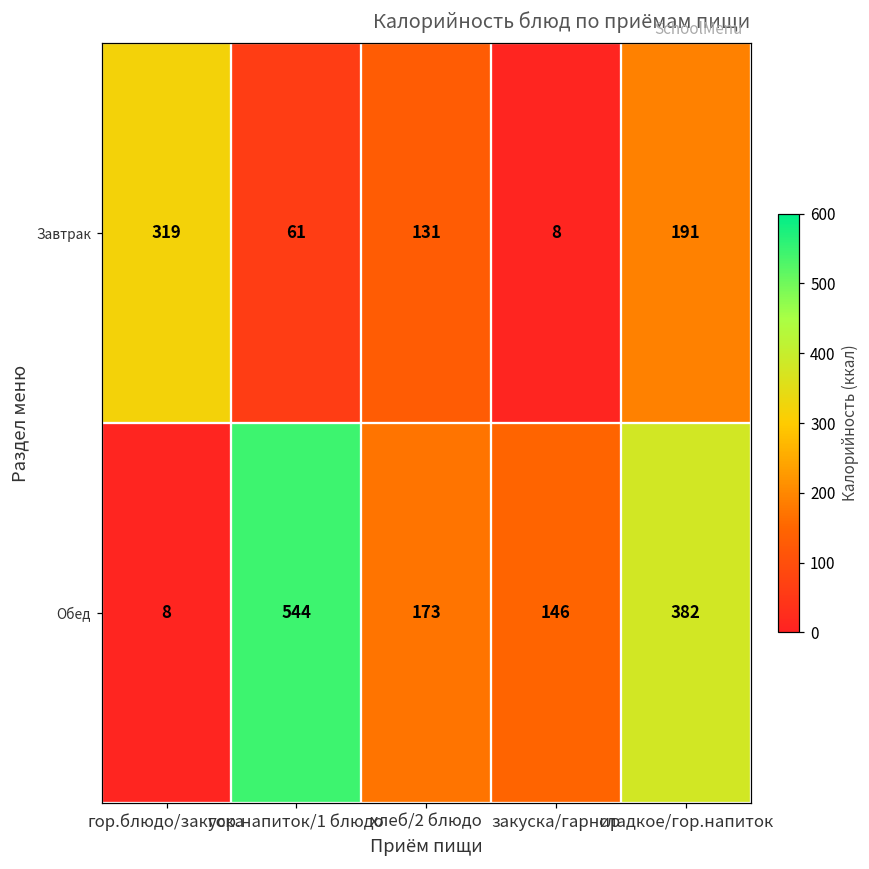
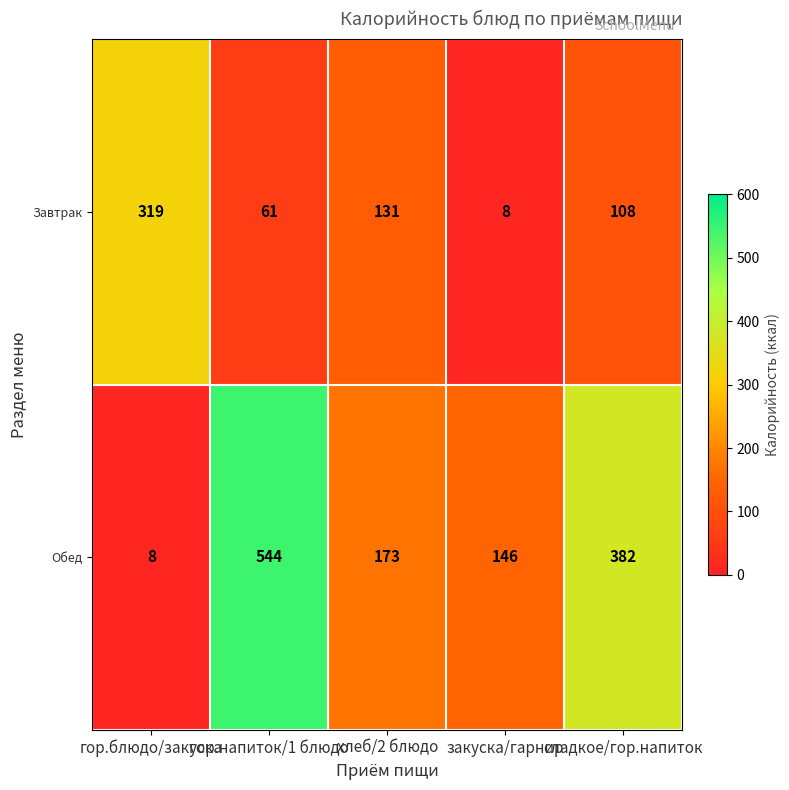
  {
    "Завтрак": {
      "хлеб/2 блюдо": 131,
-     "сладкое/гор.напиток": 191
+     "сладкое/гор.напиток": 108
    },
    "Обед": {
      "хлеб/2 блюдо": 173,
      "сладкое/гор.напиток": 382
    }
  }
